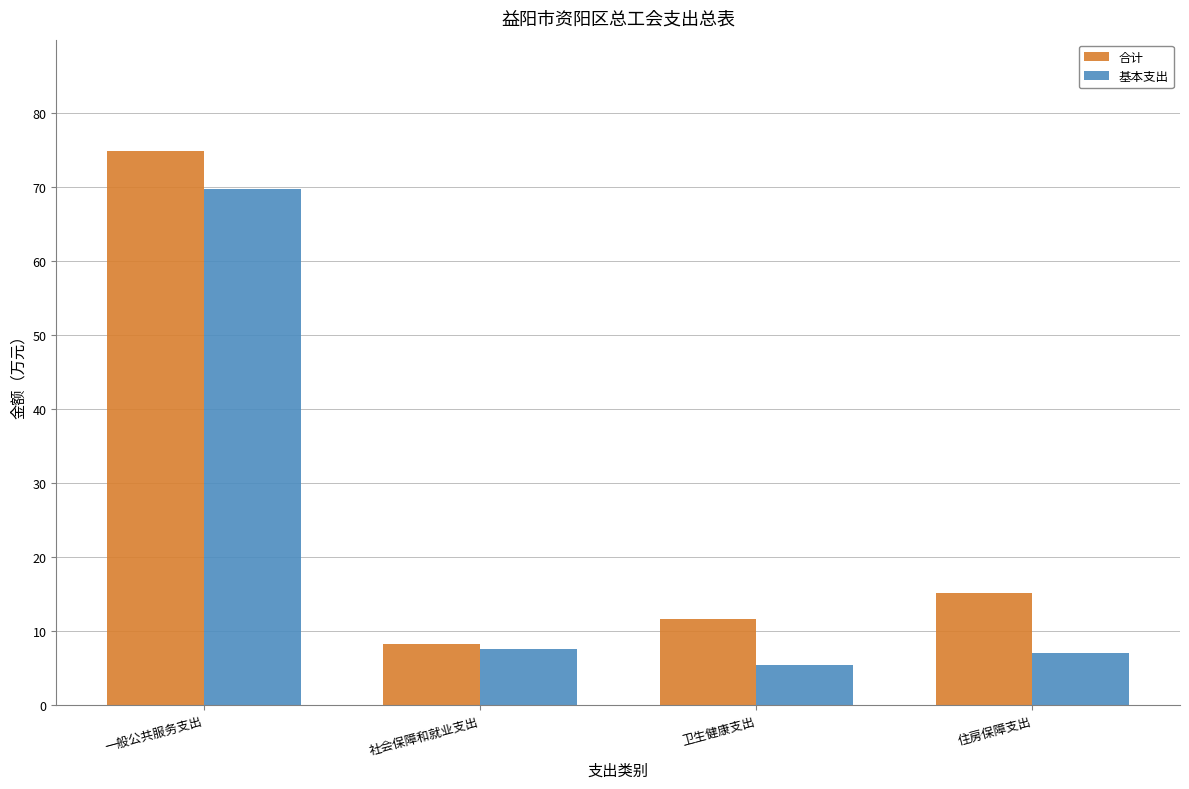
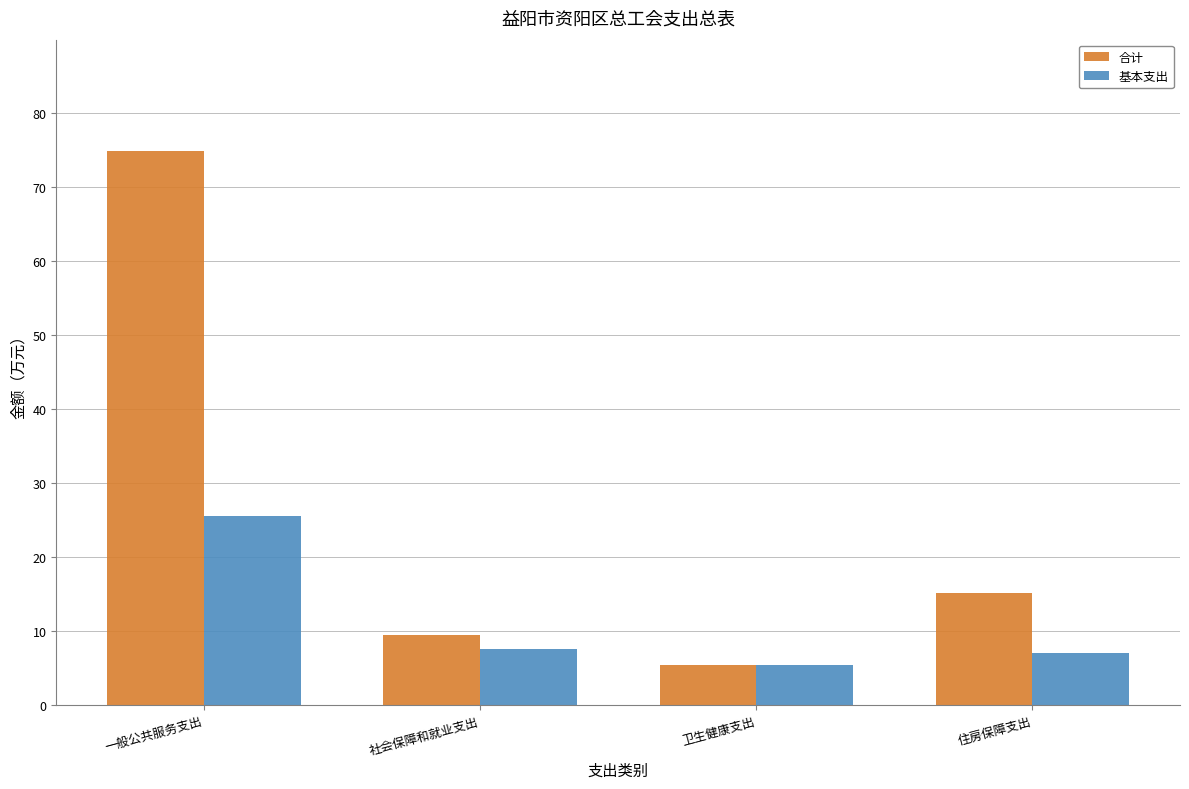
  {
    "合计": {
      "一般公共服务支出": 75,
-     "社会保障和就业支出": 8,
-     "卫生健康支出": 12,
+     "社会保障和就业支出": 9,
+     "卫生健康支出": 5,
      "住房保障支出": 15
    },
    "基本支出": {
-     "一般公共服务支出": 70,
+     "一般公共服务支出": 26,
      "社会保障和就业支出": 8,
      "卫生健康支出": 5,
      "住房保障支出": 7
    }
  }
